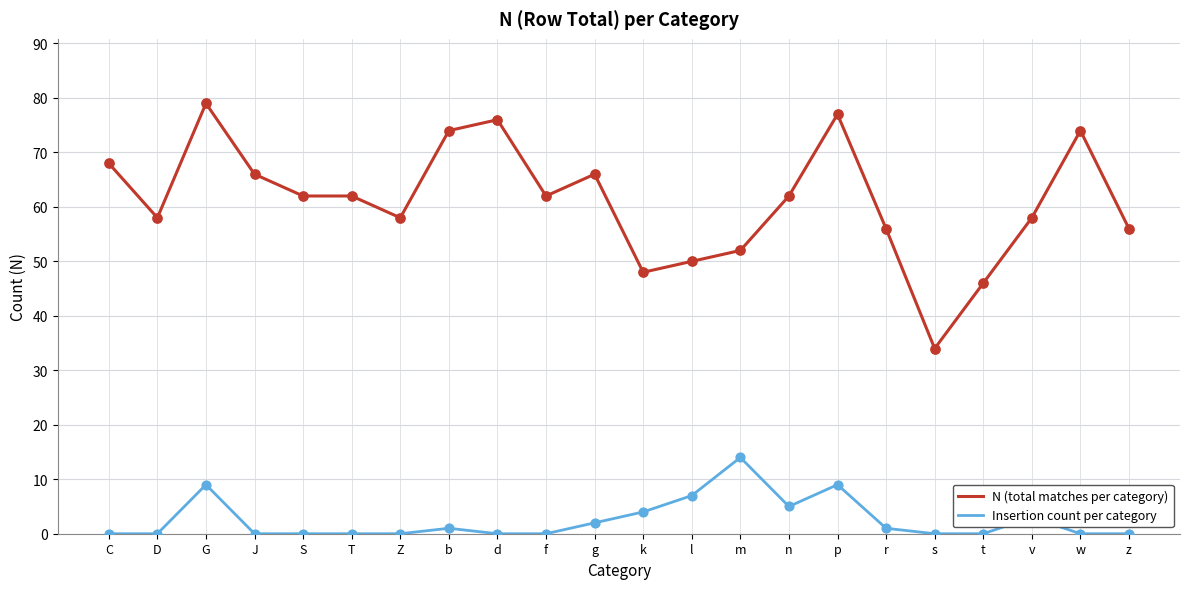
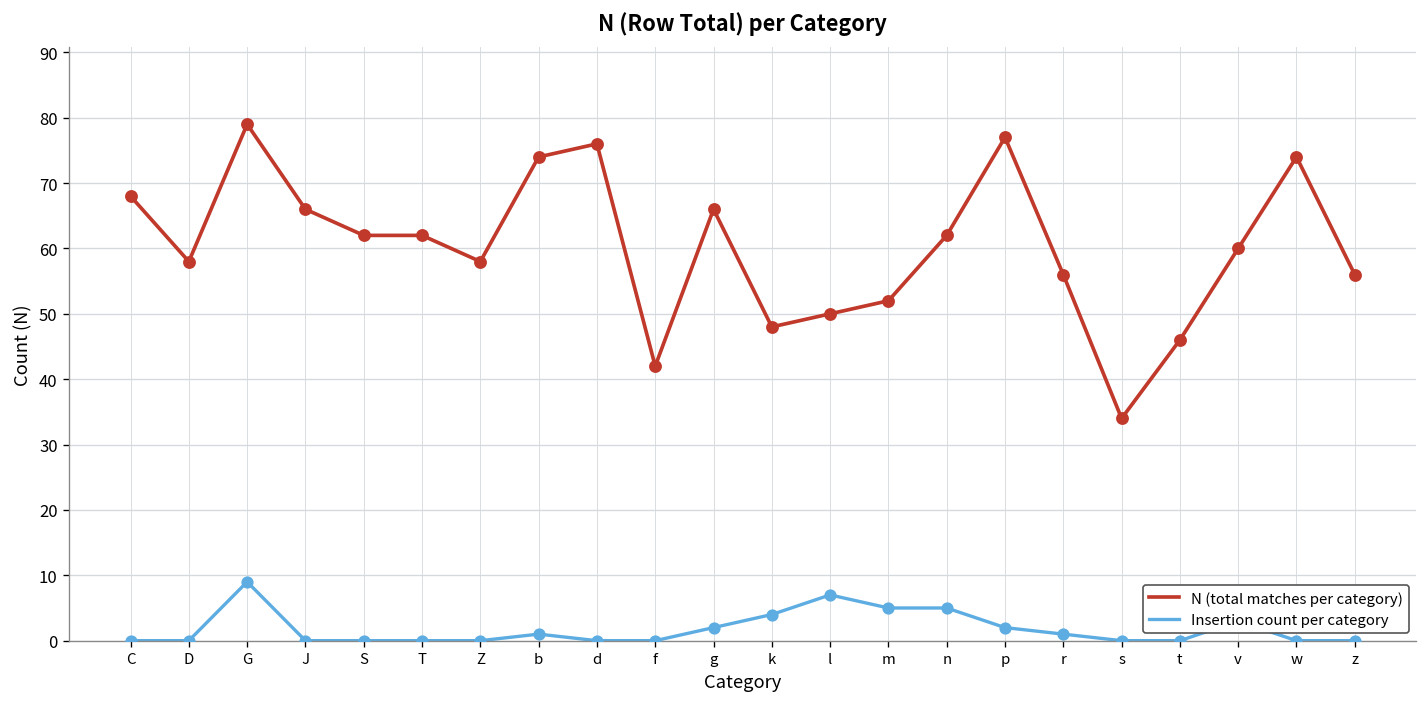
  {
    "N (total matches per category)": {
      "C": 68,
      "D": 58,
      "G": 79,
      "J": 66,
      "S": 62,
      "T": 62,
      "Z": 58,
      "b": 74,
      "d": 76,
-     "f": 62,
+     "f": 42,
      "g": 66,
      "k": 48,
      "l": 50,
      "m": 52,
      "n": 62,
      "p": 77,
      "r": 56,
      "s": 34,
      "t": 46,
-     "v": 58,
+     "v": 60,
      "w": 74,
      "z": 56
    },
    "Insertion count per category": {
      "C": 0,
      "D": 0,
      "G": 9,
      "J": 0,
      "S": 0,
      "T": 0,
      "Z": 0,
      "b": 1,
      "d": 0,
      "f": 0,
      "g": 2,
      "k": 4,
      "l": 7,
-     "m": 14,
+     "m": 5,
      "n": 5,
-     "p": 9,
+     "p": 2,
      "r": 1,
      "s": 0,
      "t": 0,
      "w": 0,
      "z": 0
    }
  }
